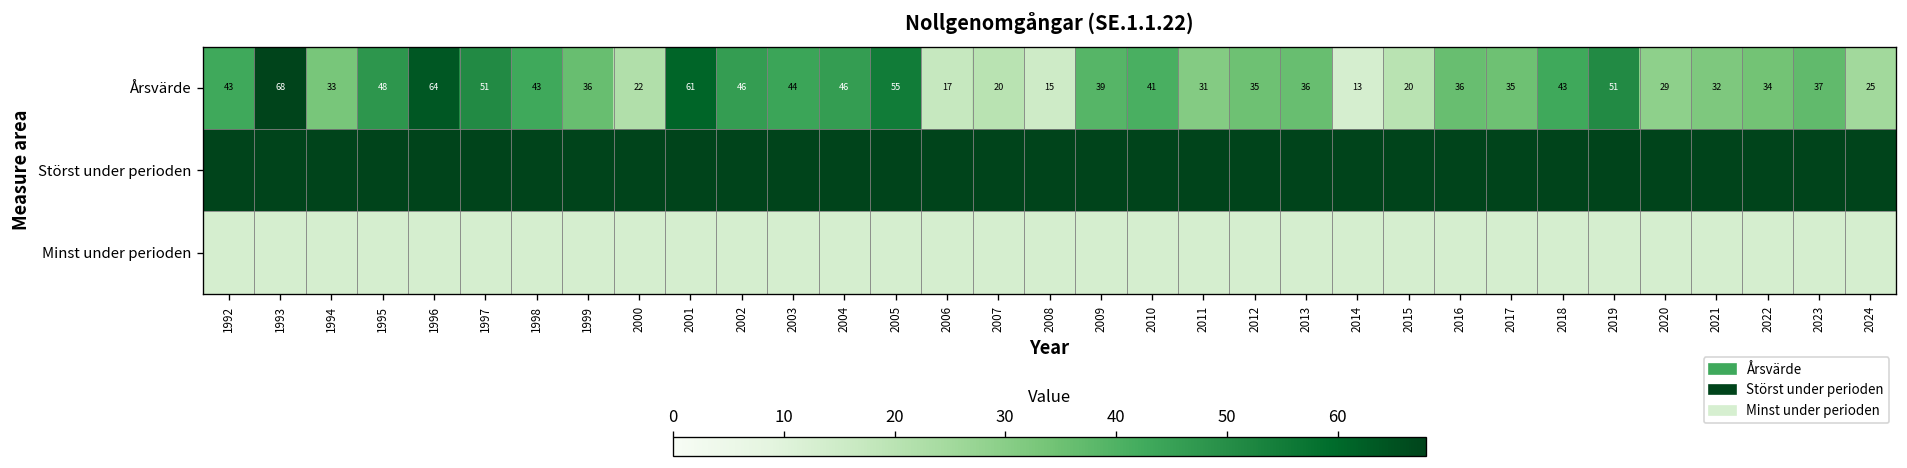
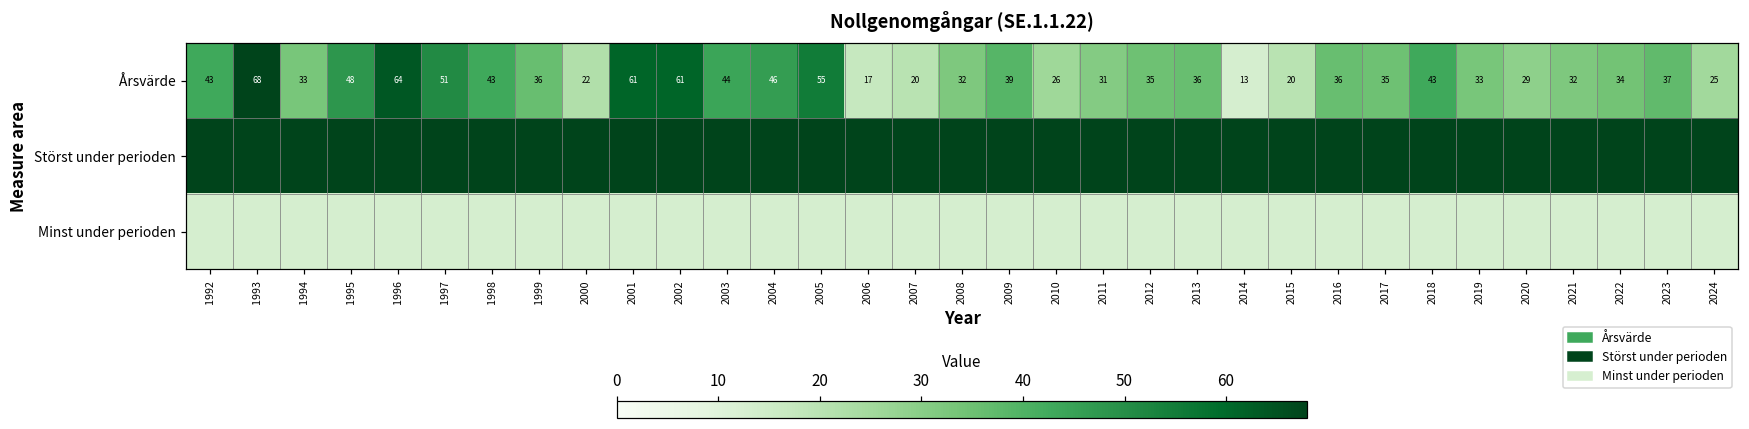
  {
    "Årsvärde": {
      "1992": 43,
      "1993": 68,
      "1994": 33,
      "1995": 48,
      "1996": 64,
      "1997": 51,
      "1998": 43,
      "1999": 36,
      "2000": 22,
      "2001": 61,
-     "2002": 46,
+     "2002": 61,
      "2003": 44,
      "2004": 46,
      "2005": 55,
      "2006": 17,
      "2007": 20,
-     "2008": 15,
+     "2008": 32,
      "2009": 39,
-     "2010": 41,
+     "2010": 26,
      "2011": 31,
      "2012": 35,
      "2013": 36,
      "2014": 13,
      "2015": 20,
      "2016": 36,
      "2017": 35,
      "2018": 43,
-     "2019": 51,
+     "2019": 33,
      "2020": 29,
      "2021": 32,
      "2022": 34,
      "2023": 37,
      "2024": 25
    }
  }
